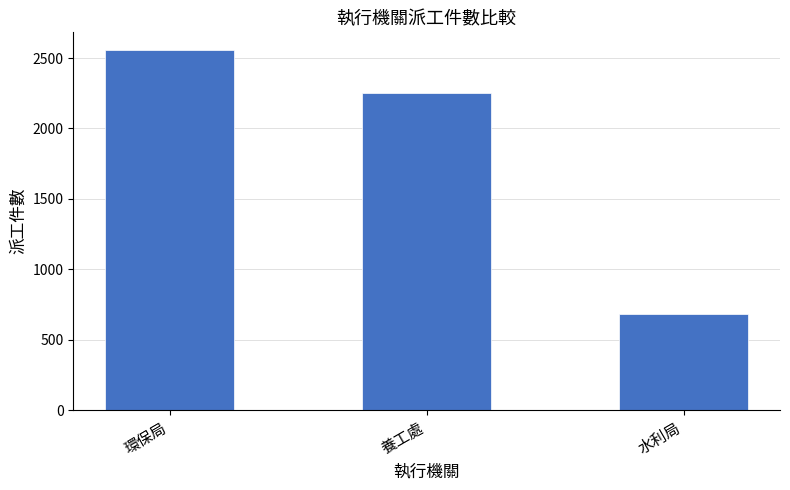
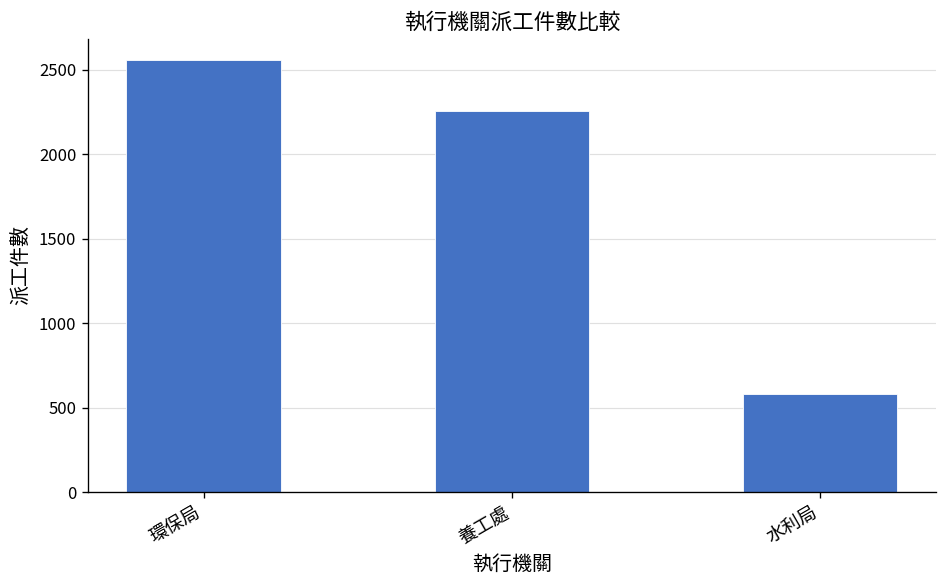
  {
    "環保局": 2560,
    "養工處": 2250,
-   "水利局": 680
+   "水利局": 580
  }
